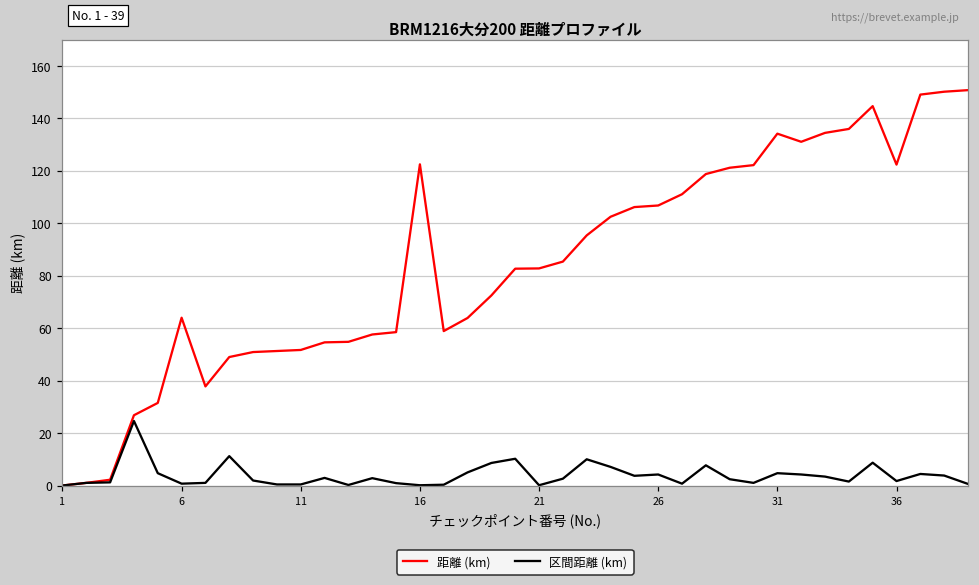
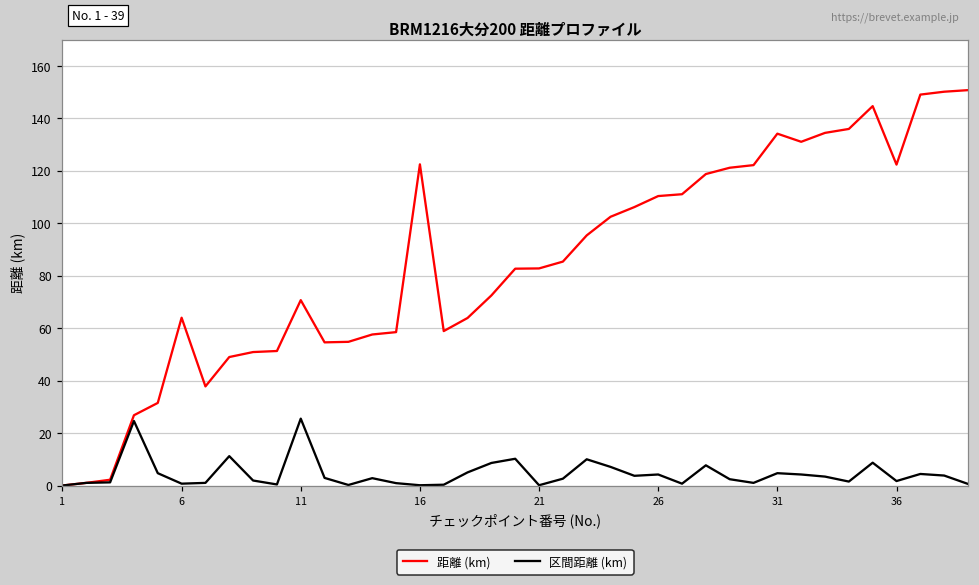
  {
    "距離 (km)": {
      "6": 64,
-     "11": 52,
+     "11": 71,
      "16": 123,
      "21": 83,
-     "26": 107,
+     "26": 110,
      "31": 134,
      "36": 122
    },
    "区間距離 (km)": {
      "6": 1,
-     "11": 0,
+     "11": 26,
      "16": 0,
      "21": 0,
      "26": 4,
      "31": 5,
      "36": 2
    }
  }
